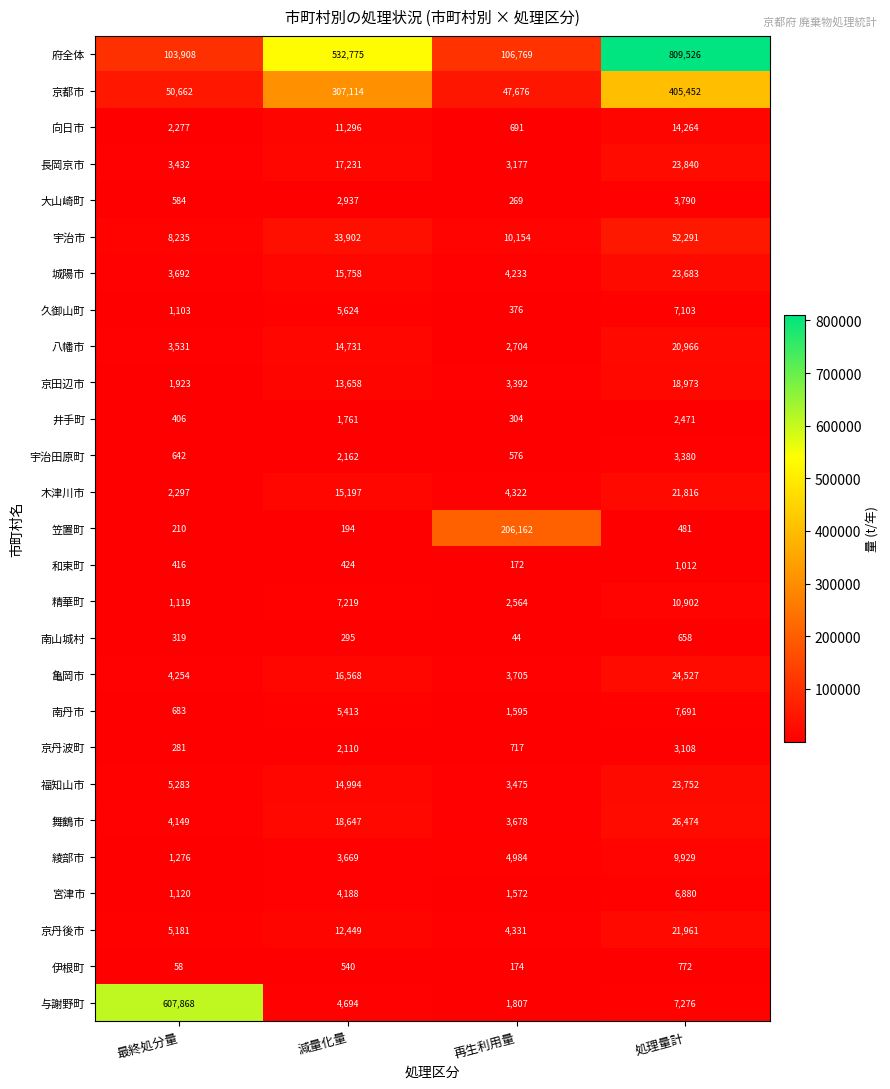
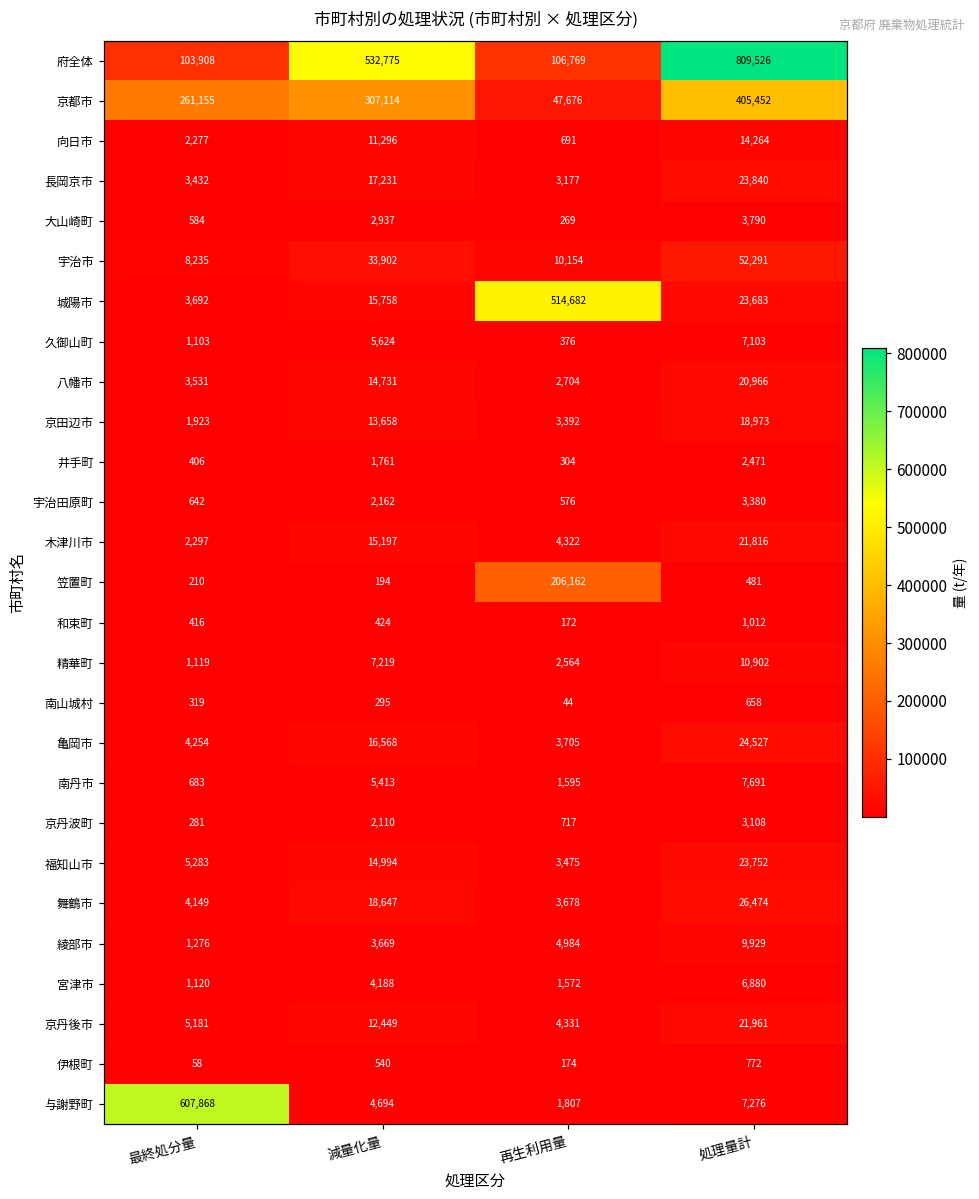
  {
    "府全体": {
      "最終処分量": "103,908",
      "減量化量": "532,775",
      "再生利用量": "106,769",
      "処理量計": "809,526"
    },
    "京都市": {
-     "最終処分量": "50,662",
+     "最終処分量": "261,155",
      "減量化量": "307,114",
      "再生利用量": "47,676",
      "処理量計": "405,452"
    },
    "向日市": {
      "最終処分量": "2,277",
      "減量化量": "11,296",
      "再生利用量": "691",
      "処理量計": "14,264"
    },
    "長岡京市": {
      "最終処分量": "3,432",
      "減量化量": "17,231",
      "再生利用量": "3,177",
      "処理量計": "23,840"
    },
    "大山崎町": {
      "最終処分量": "584",
      "減量化量": "2,937",
      "再生利用量": "269",
      "処理量計": "3,790"
    },
    "宇治市": {
      "最終処分量": "8,235",
      "減量化量": "33,902",
      "再生利用量": "10,154",
      "処理量計": "52,291"
    },
    "城陽市": {
      "最終処分量": "3,692",
      "減量化量": "15,758",
-     "再生利用量": "4,233",
+     "再生利用量": "514,682",
      "処理量計": "23,683"
    },
    "久御山町": {
      "最終処分量": "1,103",
      "減量化量": "5,624",
      "再生利用量": "376",
      "処理量計": "7,103"
    },
    "八幡市": {
      "最終処分量": "3,531",
      "減量化量": "14,731",
      "再生利用量": "2,704",
      "処理量計": "20,966"
    },
    "京田辺市": {
      "最終処分量": "1,923",
      "減量化量": "13,658",
      "再生利用量": "3,392",
      "処理量計": "18,973"
    },
    "井手町": {
      "最終処分量": "406",
      "減量化量": "1,761",
      "再生利用量": "304",
      "処理量計": "2,471"
    },
    "宇治田原町": {
      "最終処分量": "642",
      "減量化量": "2,162",
      "再生利用量": "576",
      "処理量計": "3,380"
    },
    "木津川市": {
      "最終処分量": "2,297",
      "減量化量": "15,197",
      "再生利用量": "4,322",
      "処理量計": "21,816"
    },
    "笠置町": {
      "最終処分量": "210",
      "減量化量": "194",
      "再生利用量": "206,162",
      "処理量計": "481"
    },
    "和束町": {
      "最終処分量": "416",
      "減量化量": "424",
      "再生利用量": "172",
      "処理量計": "1,012"
    },
    "精華町": {
      "最終処分量": "1,119",
      "減量化量": "7,219",
      "再生利用量": "2,564",
      "処理量計": "10,902"
    },
    "南山城村": {
      "最終処分量": "319",
      "減量化量": "295",
      "再生利用量": "44",
      "処理量計": "658"
    },
    "亀岡市": {
      "最終処分量": "4,254",
      "減量化量": "16,568",
      "再生利用量": "3,705",
      "処理量計": "24,527"
    },
    "南丹市": {
      "最終処分量": "683",
      "減量化量": "5,413",
      "再生利用量": "1,595",
      "処理量計": "7,691"
    },
    "京丹波町": {
      "最終処分量": "281",
      "減量化量": "2,110",
      "再生利用量": "717",
      "処理量計": "3,108"
    },
    "福知山市": {
      "最終処分量": "5,283",
      "減量化量": "14,994",
      "再生利用量": "3,475",
      "処理量計": "23,752"
    },
    "舞鶴市": {
      "最終処分量": "4,149",
      "減量化量": "18,647",
      "再生利用量": "3,678",
      "処理量計": "26,474"
    },
    "綾部市": {
      "最終処分量": "1,276",
      "減量化量": "3,669",
      "再生利用量": "4,984",
      "処理量計": "9,929"
    },
    "宮津市": {
      "最終処分量": "1,120",
      "減量化量": "4,188",
      "再生利用量": "1,572",
      "処理量計": "6,880"
    },
    "京丹後市": {
      "最終処分量": "5,181",
      "減量化量": "12,449",
      "再生利用量": "4,331",
      "処理量計": "21,961"
    },
    "伊根町": {
      "最終処分量": "58",
      "減量化量": "540",
      "再生利用量": "174",
      "処理量計": "772"
    },
    "与謝野町": {
      "最終処分量": "607,868",
      "減量化量": "4,694",
      "再生利用量": "1,807",
      "処理量計": "7,276"
    }
  }
